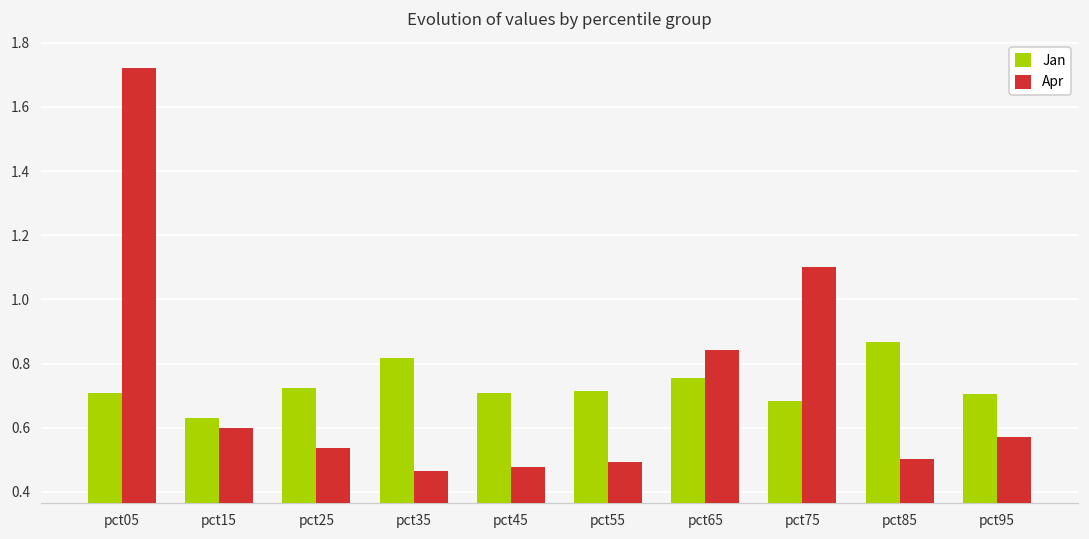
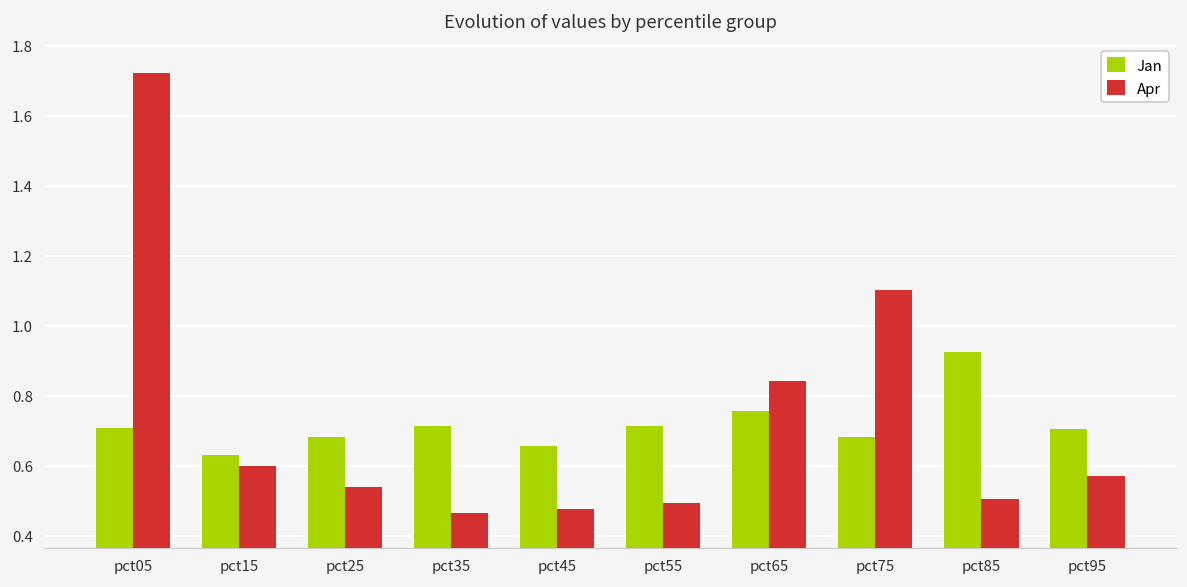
  {
    "Jan": {
      "pct05": 0.71,
      "pct15": 0.63,
-     "pct25": 0.73,
-     "pct35": 0.82,
-     "pct45": 0.71,
+     "pct25": 0.68,
+     "pct35": 0.71,
+     "pct45": 0.66,
      "pct55": 0.71,
      "pct65": 0.76,
      "pct75": 0.68,
-     "pct85": 0.87,
+     "pct85": 0.93,
      "pct95": 0.70
    },
    "Apr": {
      "pct05": 1.72,
      "pct15": 0.60,
      "pct25": 0.54,
      "pct35": 0.47,
      "pct45": 0.48,
      "pct55": 0.49,
      "pct65": 0.84,
      "pct75": 1.10,
      "pct85": 0.50,
      "pct95": 0.57
    }
  }
